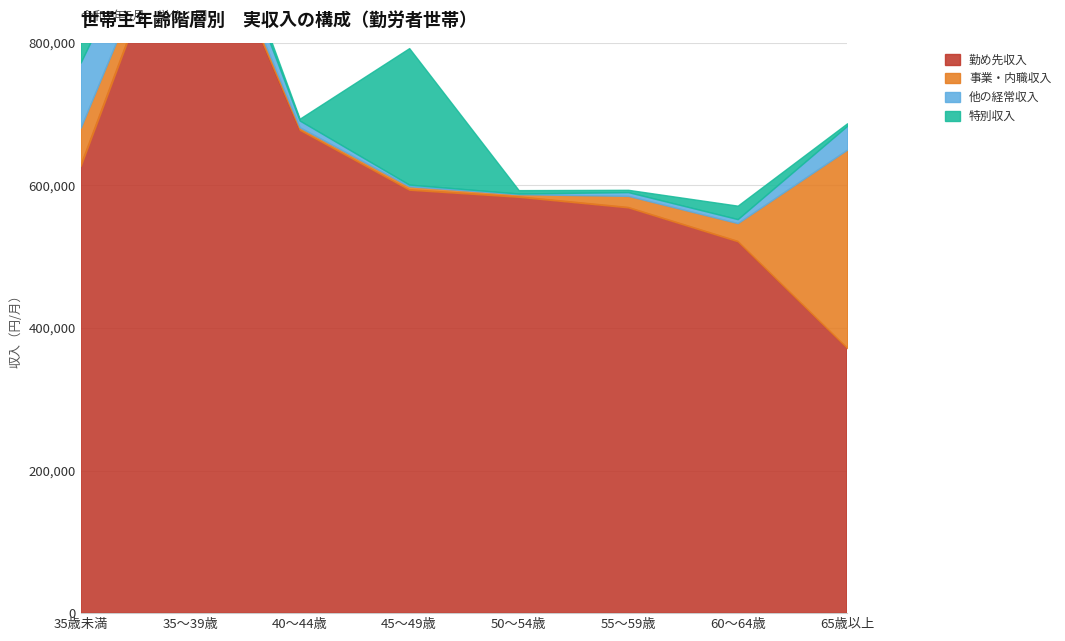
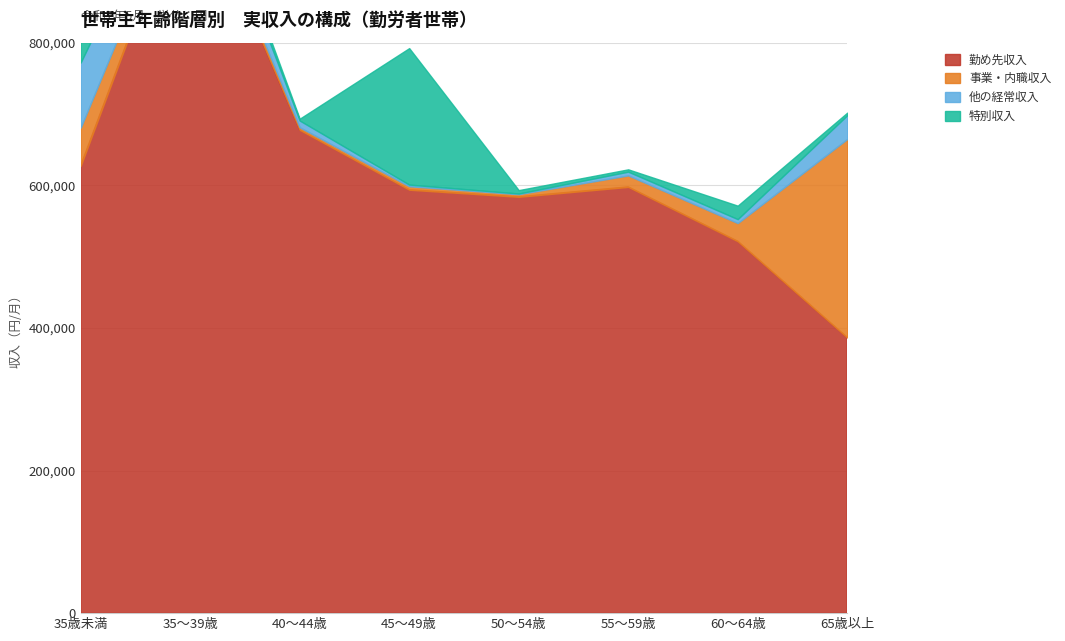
  {
    "勤め先収入": {
      "35歳未満": "630,000",
      "40～44歳": "680,000",
      "45～49歳": "590,000",
      "50～54歳": "580,000",
-     "55～59歳": "570,000",
+     "55～59歳": "600,000",
      "60～64歳": "520,000",
-     "65歳以上": "370,000"
+     "65歳以上": "390,000"
    },
    "事業・内職収入": {
      "35歳未満": "50,000",
      "40～44歳": "0",
      "55～59歳": "20,000",
      "60～64歳": "30,000",
      "65歳以上": "280,000"
    },
    "他の経常収入": {
      "35歳未満": "90,000",
      "60～64歳": "10,000",
      "65歳以上": "30,000"
    },
    "特別収入": {
      "35歳未満": "30,000",
      "45～49歳": "190,000",
      "50～54歳": "0",
      "60～64歳": "20,000",
      "65歳以上": "0"
    }
  }
